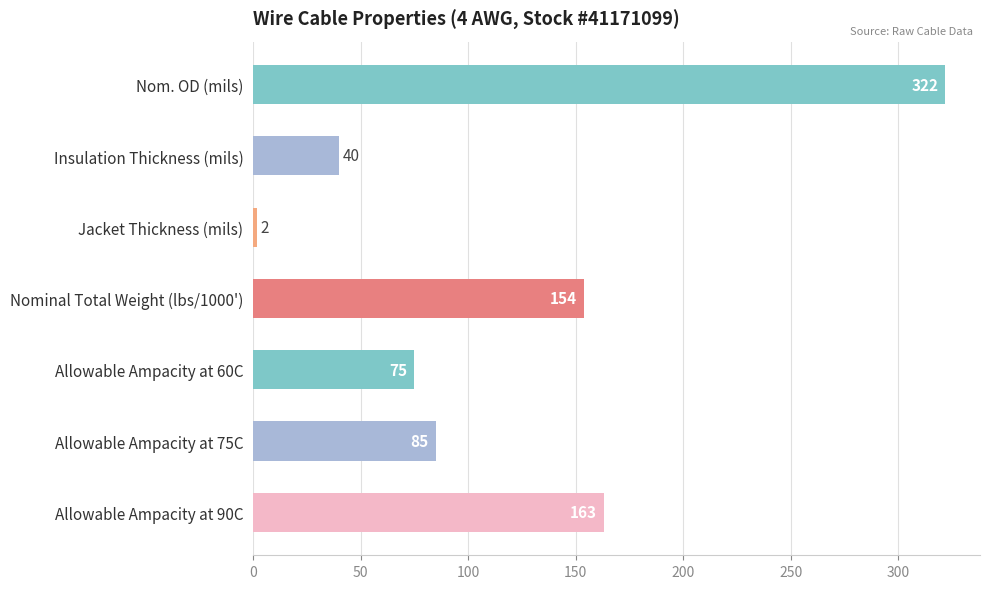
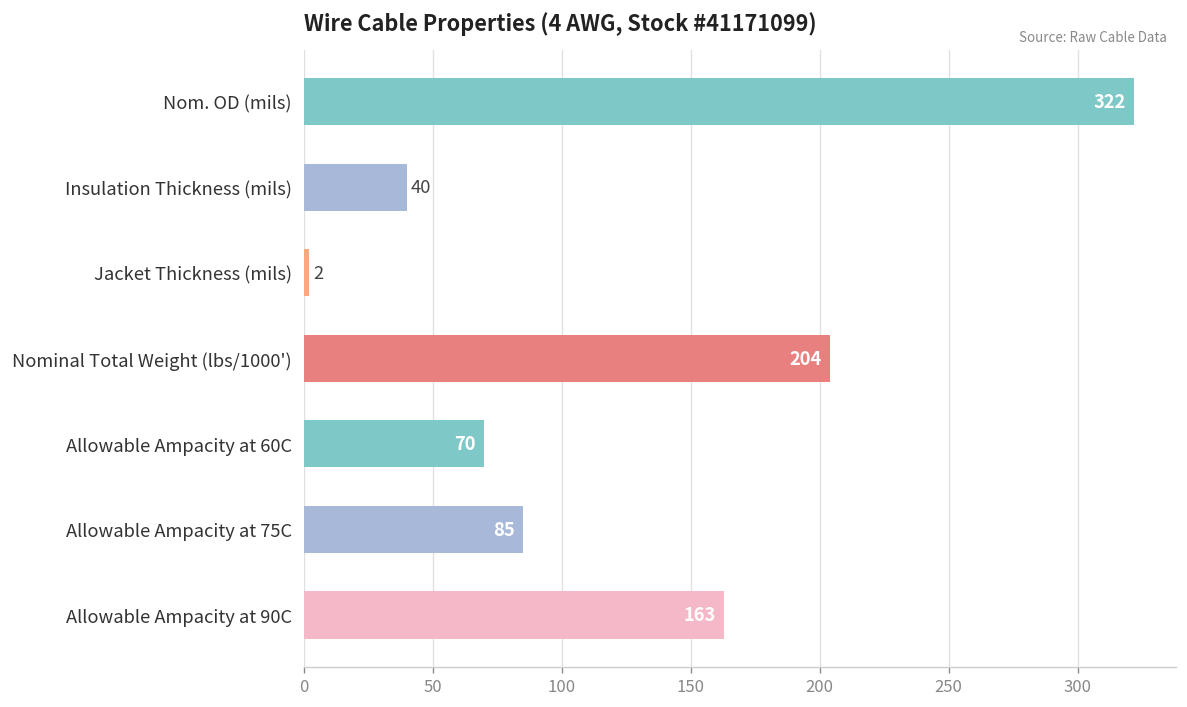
  {
    "Nom. OD (mils)": 322,
    "Insulation Thickness (mils)": 40,
    "Jacket Thickness (mils)": 2,
-   "Nominal Total Weight (lbs/1000')": 154,
-   "Allowable Ampacity at 60C": 75,
+   "Nominal Total Weight (lbs/1000')": 204,
+   "Allowable Ampacity at 60C": 70,
    "Allowable Ampacity at 75C": 85,
    "Allowable Ampacity at 90C": 163
  }
